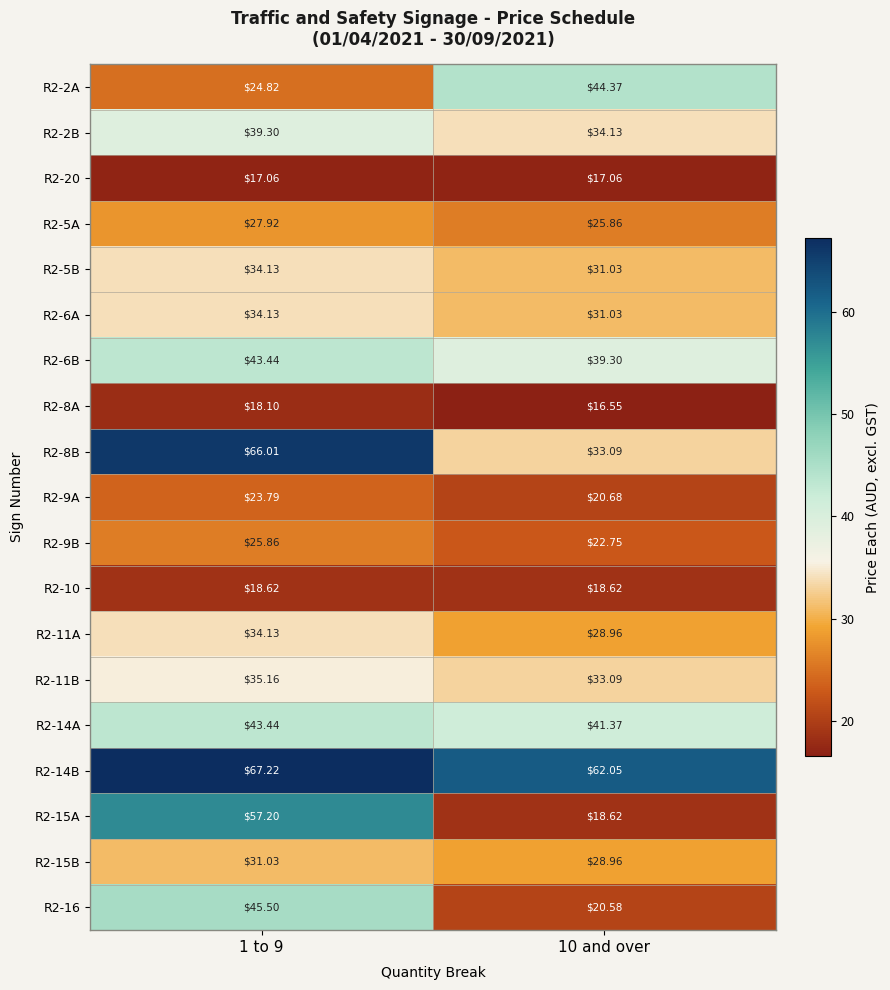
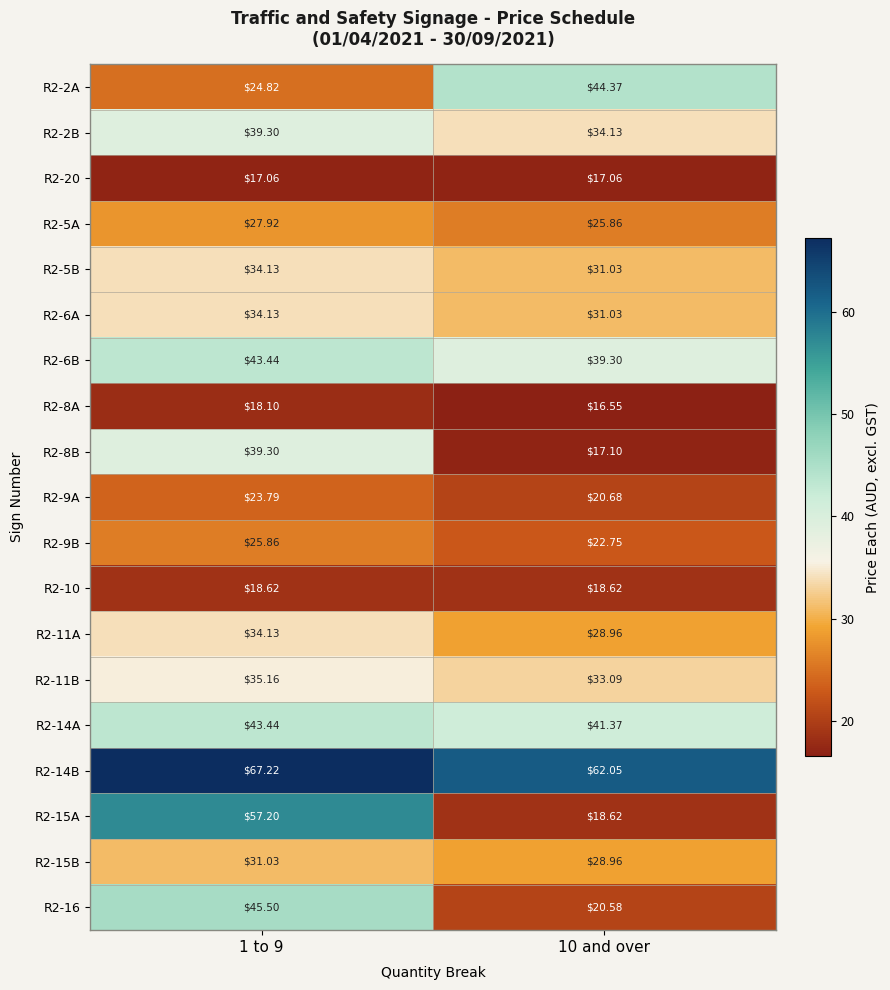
  {
    "R2-2A": {
      "1 to 9": "$24.82",
      "10 and over": "$44.37"
    },
    "R2-2B": {
      "1 to 9": "$39.30",
      "10 and over": "$34.13"
    },
    "R2-20": {
      "1 to 9": "$17.06",
      "10 and over": "$17.06"
    },
    "R2-5A": {
      "1 to 9": "$27.92",
      "10 and over": "$25.86"
    },
    "R2-5B": {
      "1 to 9": "$34.13",
      "10 and over": "$31.03"
    },
    "R2-6A": {
      "1 to 9": "$34.13",
      "10 and over": "$31.03"
    },
    "R2-6B": {
      "1 to 9": "$43.44",
      "10 and over": "$39.30"
    },
    "R2-8A": {
      "1 to 9": "$18.10",
      "10 and over": "$16.55"
    },
    "R2-8B": {
-     "1 to 9": "$66.01",
-     "10 and over": "$33.09"
+     "1 to 9": "$39.30",
+     "10 and over": "$17.10"
    },
    "R2-9A": {
      "1 to 9": "$23.79",
      "10 and over": "$20.68"
    },
    "R2-9B": {
      "1 to 9": "$25.86",
      "10 and over": "$22.75"
    },
    "R2-10": {
      "1 to 9": "$18.62",
      "10 and over": "$18.62"
    },
    "R2-11A": {
      "1 to 9": "$34.13",
      "10 and over": "$28.96"
    },
    "R2-11B": {
      "1 to 9": "$35.16",
      "10 and over": "$33.09"
    },
    "R2-14A": {
      "1 to 9": "$43.44",
      "10 and over": "$41.37"
    },
    "R2-14B": {
      "1 to 9": "$67.22",
      "10 and over": "$62.05"
    },
    "R2-15A": {
      "1 to 9": "$57.20",
      "10 and over": "$18.62"
    },
    "R2-15B": {
      "1 to 9": "$31.03",
      "10 and over": "$28.96"
    },
    "R2-16": {
      "1 to 9": "$45.50",
      "10 and over": "$20.58"
    }
  }
